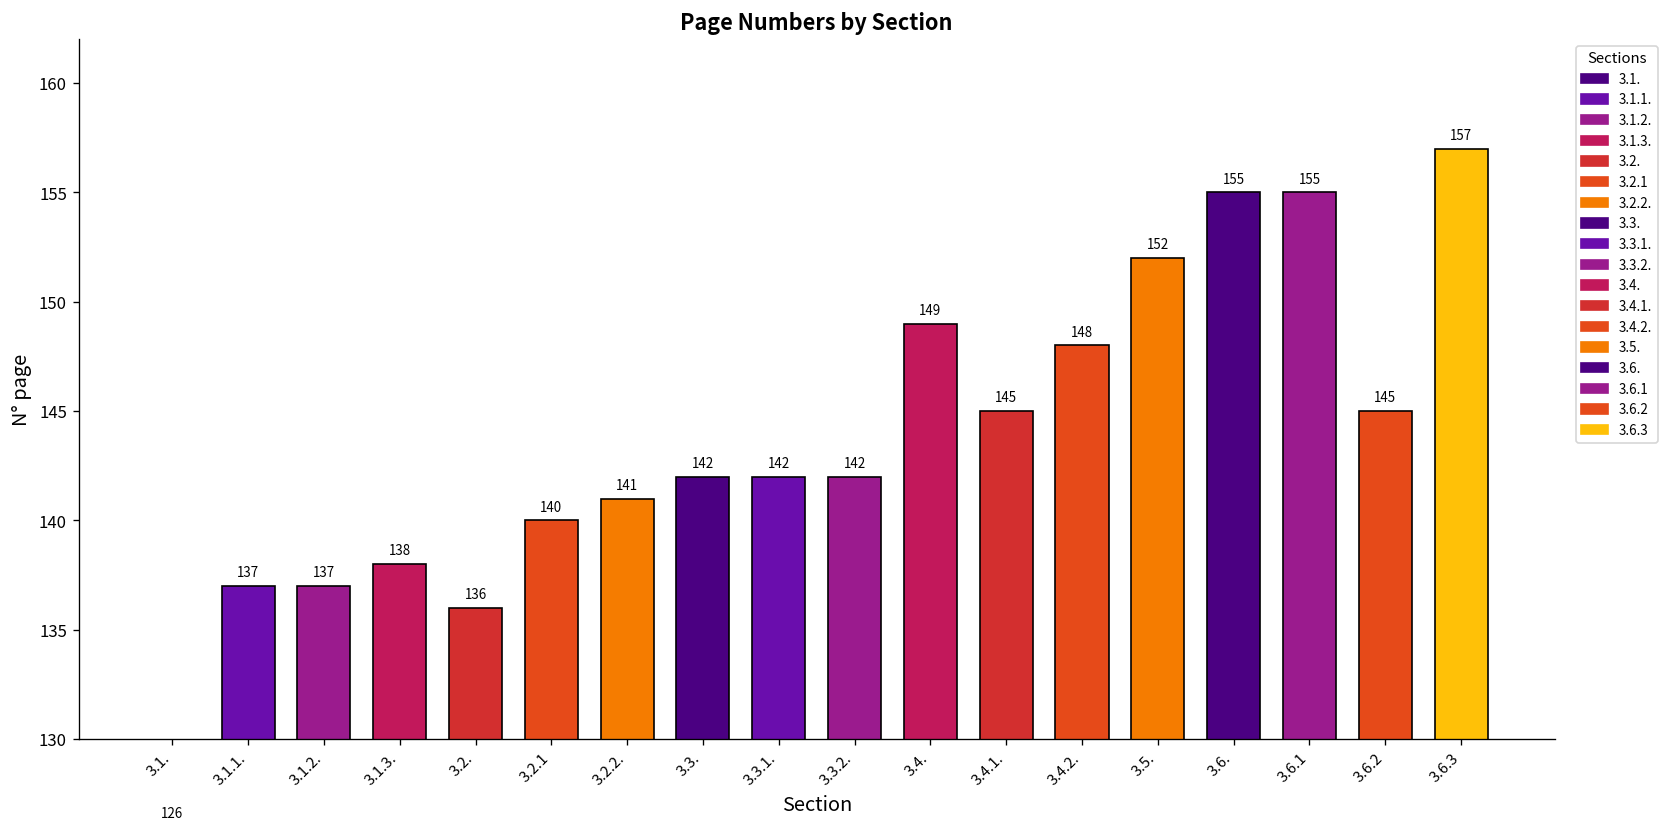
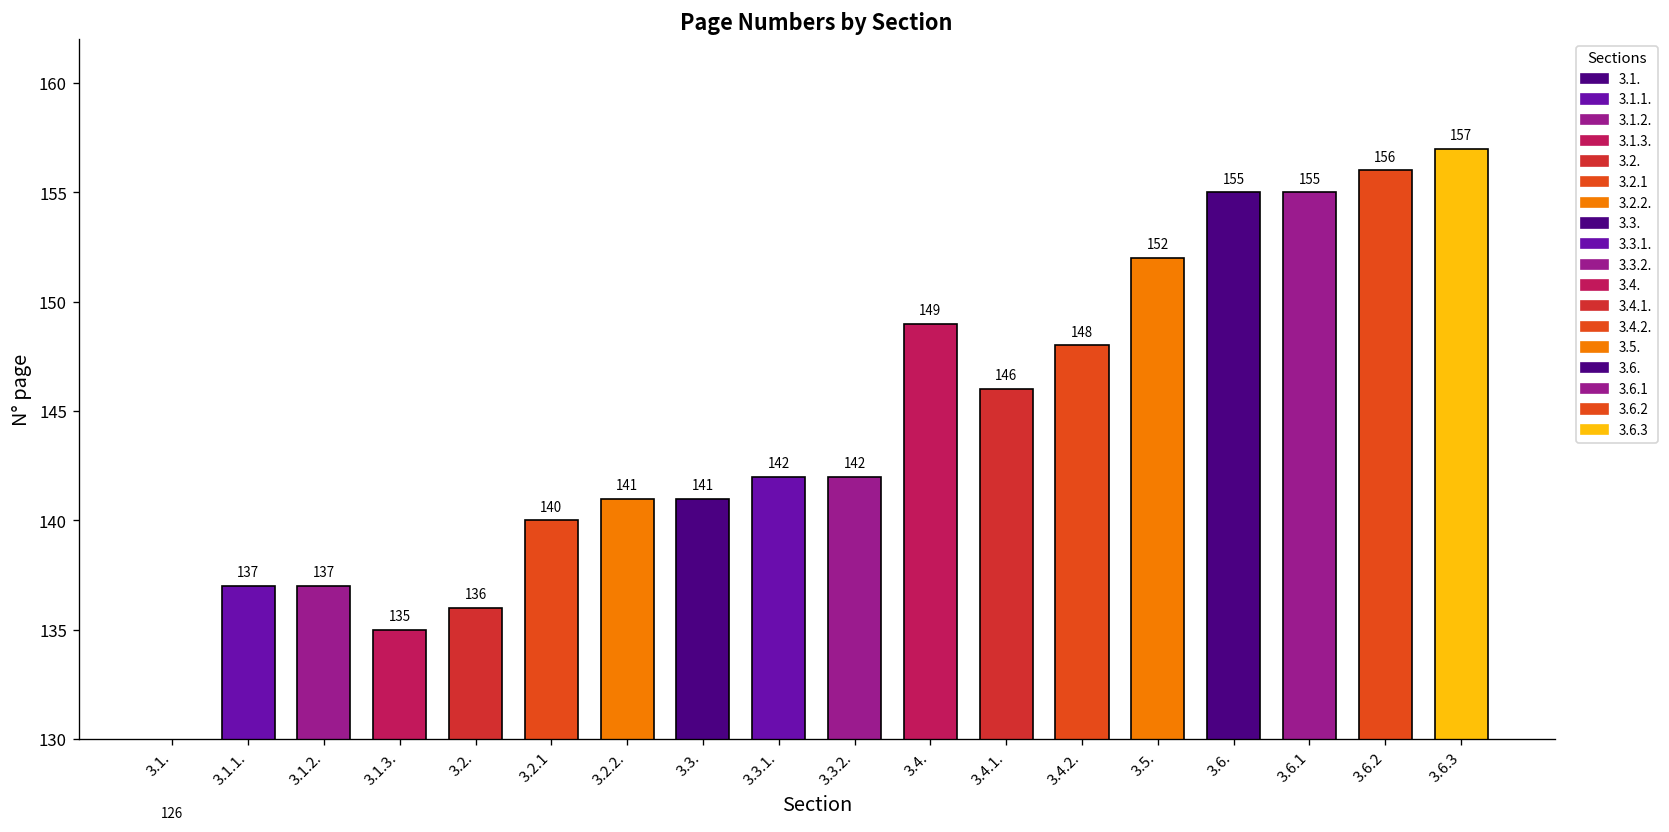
  {
    "3.1.1.": 137,
    "3.1.2.": 137,
-   "3.1.3.": 138,
+   "3.1.3.": 135,
    "3.2.": 136,
    "3.2.1": 140,
    "3.2.2.": 141,
-   "3.3.": 142,
+   "3.3.": 141,
    "3.3.1.": 142,
    "3.3.2.": 142,
    "3.4.": 149,
-   "3.4.1.": 145,
+   "3.4.1.": 146,
    "3.4.2.": 148,
    "3.5.": 152,
    "3.6.": 155,
    "3.6.1": 155,
-   "3.6.2": 145,
+   "3.6.2": 156,
    "3.6.3": 157
  }
